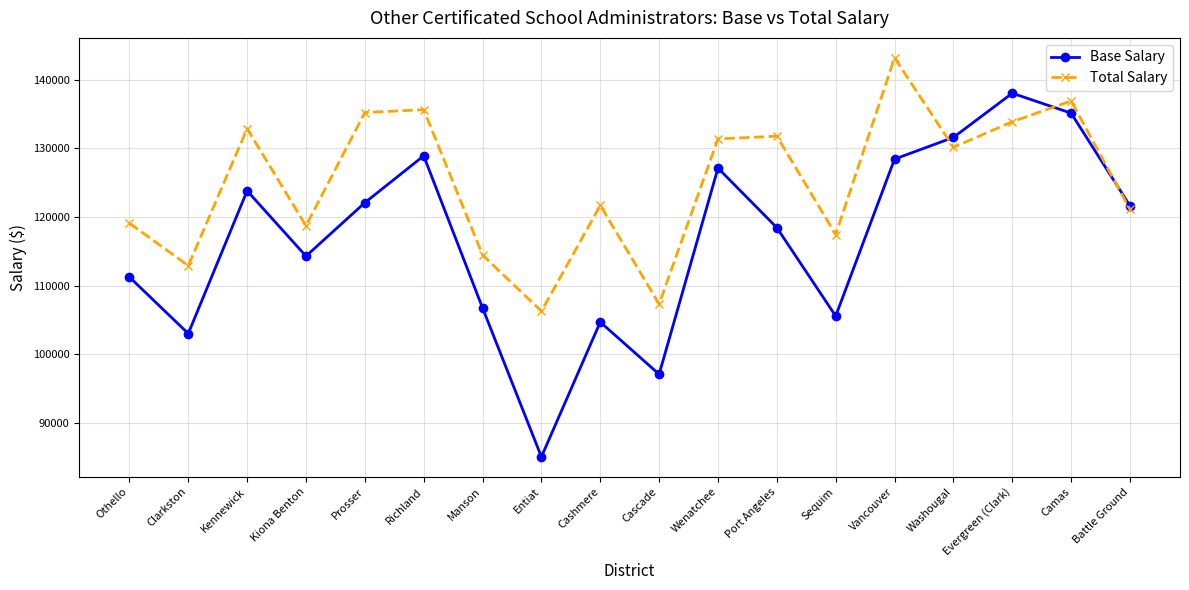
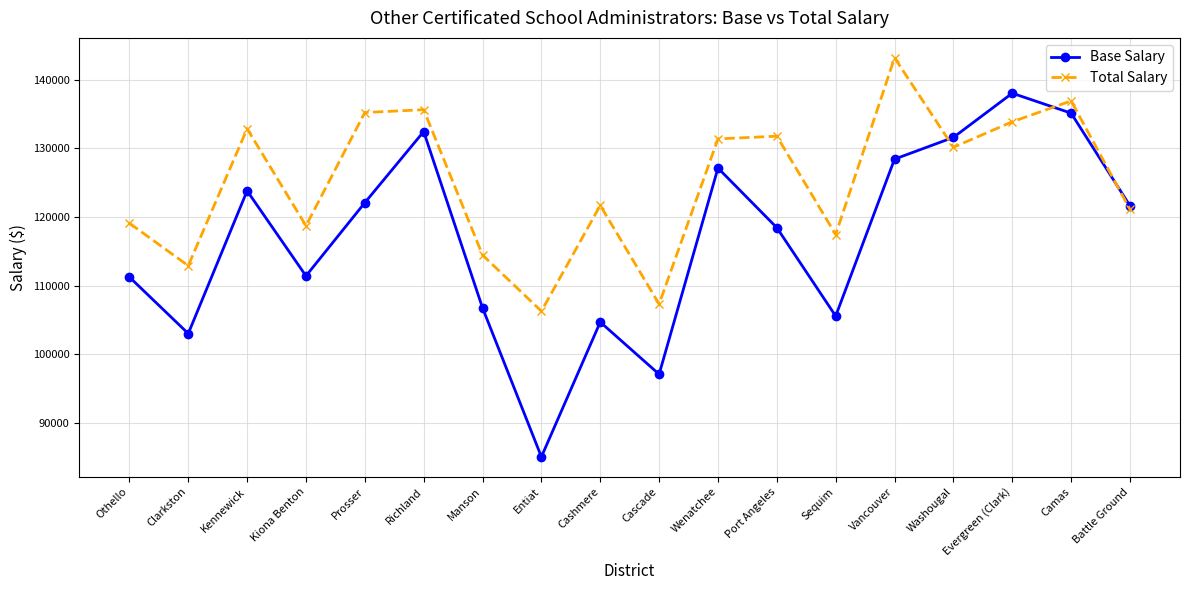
  {
    "Base Salary": {
      "Othello": 111000,
      "Clarkston": 103000,
      "Kennewick": 124000,
-     "Kiona Benton": 114000,
+     "Kiona Benton": 111000,
      "Prosser": 122000,
-     "Richland": 129000,
+     "Richland": 132000,
      "Manson": 107000,
      "Entiat": 85000,
      "Cashmere": 105000,
      "Cascade": 97000,
      "Wenatchee": 127000,
      "Port Angeles": 118000,
      "Sequim": 106000,
      "Vancouver": 128000,
      "Washougal": 132000,
      "Evergreen (Clark)": 138000,
      "Camas": 135000,
      "Battle Ground": 122000
    },
    "Total Salary": {
      "Othello": 119000,
      "Clarkston": 113000,
      "Kennewick": 133000,
      "Kiona Benton": 119000,
      "Prosser": 135000,
      "Richland": 136000,
      "Manson": 114000,
      "Entiat": 106000,
      "Cashmere": 122000,
      "Cascade": 107000,
      "Wenatchee": 131000,
      "Port Angeles": 132000,
      "Sequim": 117000,
      "Vancouver": 143000,
      "Washougal": 130000,
      "Evergreen (Clark)": 134000,
      "Camas": 137000,
      "Battle Ground": 121000
    }
  }
